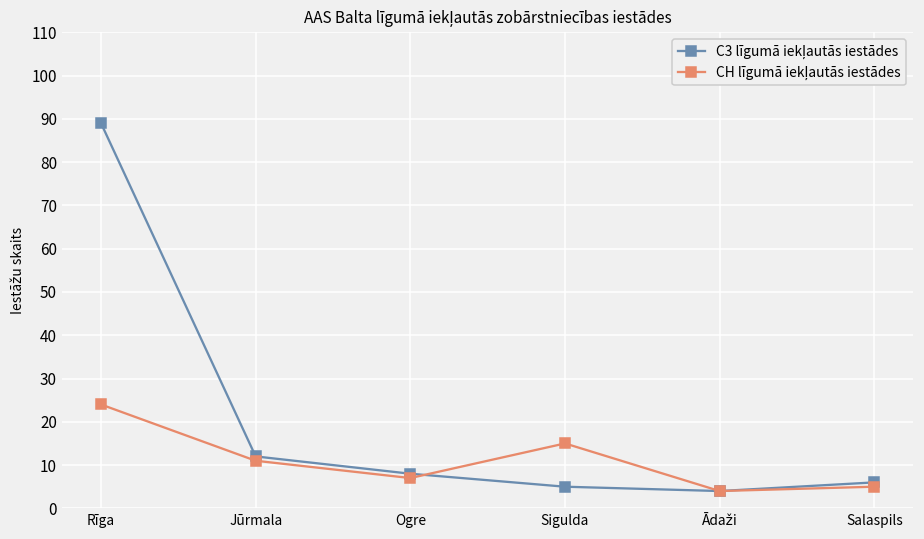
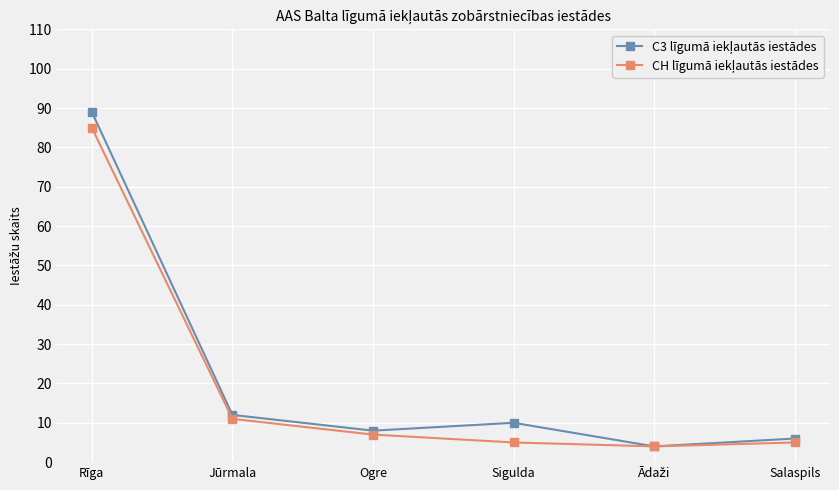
  {
    "C3 līgumā iekļautās iestādes": {
      "Rīga": 89,
      "Jūrmala": 12,
      "Ogre": 8,
-     "Sigulda": 5,
+     "Sigulda": 10,
      "Salaspils": 6
    },
    "CH līgumā iekļautās iestādes": {
-     "Rīga": 24,
+     "Rīga": 85,
      "Jūrmala": 11,
      "Ogre": 7,
-     "Sigulda": 15,
+     "Sigulda": 5,
      "Salaspils": 5
    }
  }
